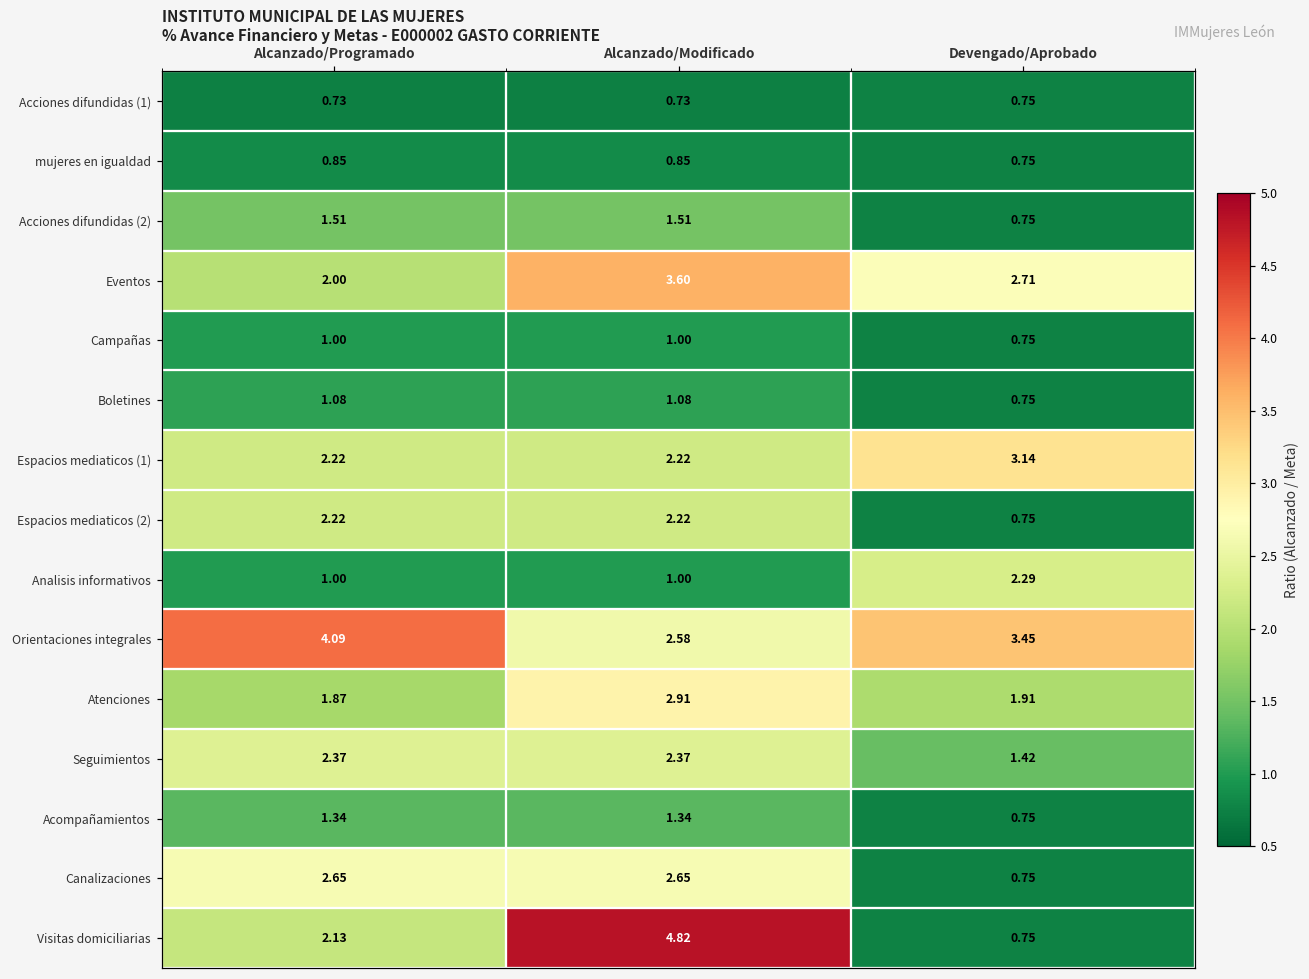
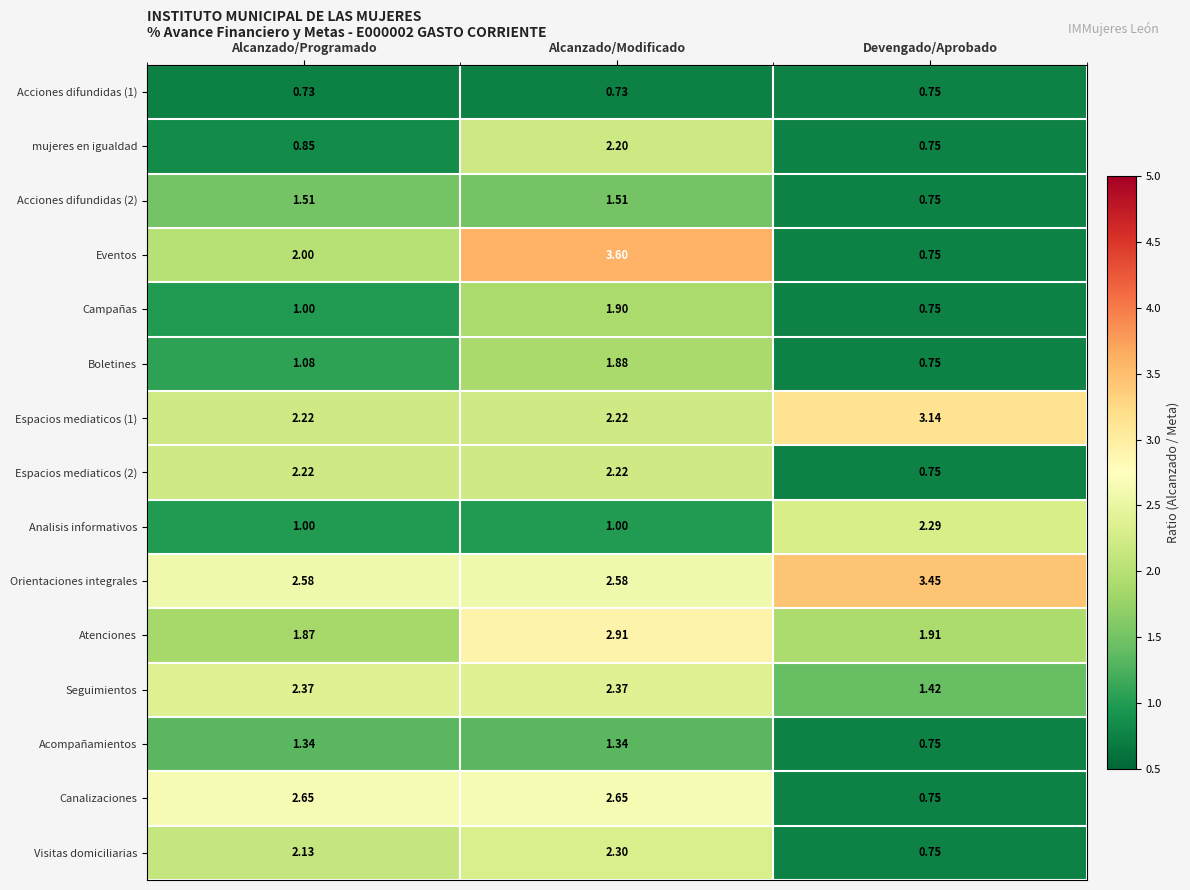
  {
    "Acciones difundidas (1)": {
      "Alcanzado/Programado": 0.73,
      "Alcanzado/Modificado": 0.73,
      "Devengado/Aprobado": 0.75
    },
    "mujeres en igualdad": {
      "Alcanzado/Programado": 0.85,
-     "Alcanzado/Modificado": 0.85,
+     "Alcanzado/Modificado": 2.20,
      "Devengado/Aprobado": 0.75
    },
    "Acciones difundidas (2)": {
      "Alcanzado/Programado": 1.51,
      "Alcanzado/Modificado": 1.51,
      "Devengado/Aprobado": 0.75
    },
    "Eventos": {
      "Alcanzado/Programado": 2.00,
      "Alcanzado/Modificado": 3.60,
-     "Devengado/Aprobado": 2.71
+     "Devengado/Aprobado": 0.75
    },
    "Campañas": {
      "Alcanzado/Programado": 1.00,
-     "Alcanzado/Modificado": 1.00,
+     "Alcanzado/Modificado": 1.90,
      "Devengado/Aprobado": 0.75
    },
    "Boletines": {
      "Alcanzado/Programado": 1.08,
-     "Alcanzado/Modificado": 1.08,
+     "Alcanzado/Modificado": 1.88,
      "Devengado/Aprobado": 0.75
    },
    "Espacios mediaticos (1)": {
      "Alcanzado/Programado": 2.22,
      "Alcanzado/Modificado": 2.22,
      "Devengado/Aprobado": 3.14
    },
    "Espacios mediaticos (2)": {
      "Alcanzado/Programado": 2.22,
      "Alcanzado/Modificado": 2.22,
      "Devengado/Aprobado": 0.75
    },
    "Analisis informativos": {
      "Alcanzado/Programado": 1.00,
      "Alcanzado/Modificado": 1.00,
      "Devengado/Aprobado": 2.29
    },
    "Orientaciones integrales": {
-     "Alcanzado/Programado": 4.09,
+     "Alcanzado/Programado": 2.58,
      "Alcanzado/Modificado": 2.58,
      "Devengado/Aprobado": 3.45
    },
    "Atenciones": {
      "Alcanzado/Programado": 1.87,
      "Alcanzado/Modificado": 2.91,
      "Devengado/Aprobado": 1.91
    },
    "Seguimientos": {
      "Alcanzado/Programado": 2.37,
      "Alcanzado/Modificado": 2.37,
      "Devengado/Aprobado": 1.42
    },
    "Acompañamientos": {
      "Alcanzado/Programado": 1.34,
      "Alcanzado/Modificado": 1.34,
      "Devengado/Aprobado": 0.75
    },
    "Canalizaciones": {
      "Alcanzado/Programado": 2.65,
      "Alcanzado/Modificado": 2.65,
      "Devengado/Aprobado": 0.75
    },
    "Visitas domiciliarias": {
      "Alcanzado/Programado": 2.13,
-     "Alcanzado/Modificado": 4.82,
+     "Alcanzado/Modificado": 2.30,
      "Devengado/Aprobado": 0.75
    }
  }
